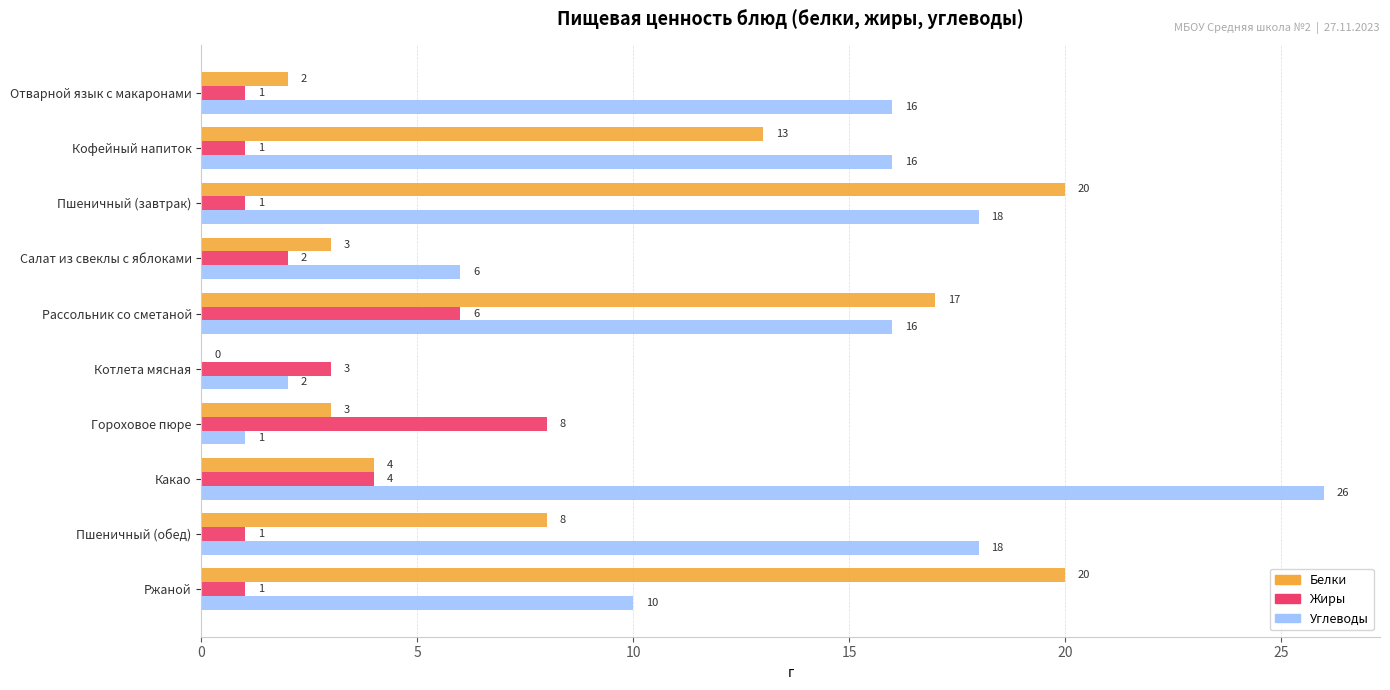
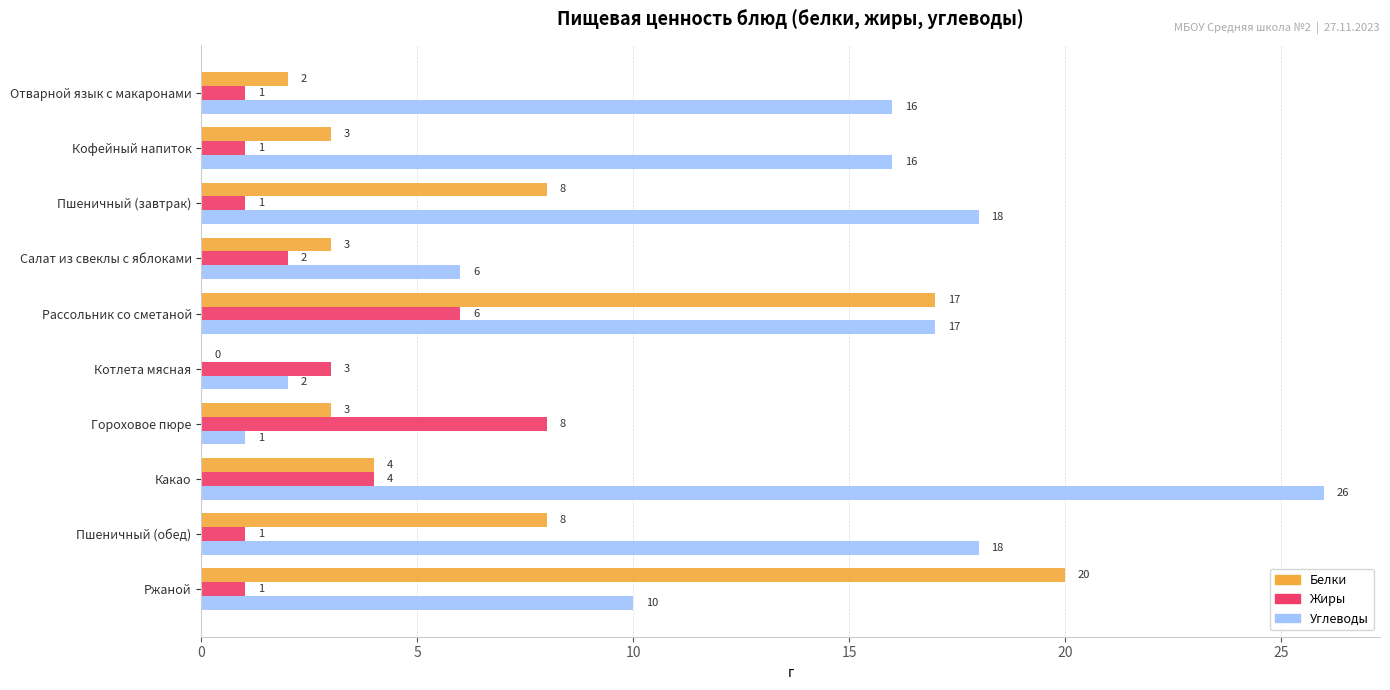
  {
    "Белки": {
      "Отварной язык с макаронами": 2,
-     "Кофейный напиток": 13,
-     "Пшеничный (завтрак)": 20,
+     "Кофейный напиток": 3,
+     "Пшеничный (завтрак)": 8,
      "Салат из свеклы с яблоками": 3,
      "Рассольник со сметаной": 17,
      "Котлета мясная": 0,
      "Гороховое пюре": 3,
      "Какао": 4,
      "Пшеничный (обед)": 8,
      "Ржаной": 20
    },
    "Жиры": {
      "Отварной язык с макаронами": 1,
      "Кофейный напиток": 1,
      "Пшеничный (завтрак)": 1,
      "Салат из свеклы с яблоками": 2,
      "Рассольник со сметаной": 6,
      "Котлета мясная": 3,
      "Гороховое пюре": 8,
      "Какао": 4,
      "Пшеничный (обед)": 1,
      "Ржаной": 1
    },
    "Углеводы": {
      "Отварной язык с макаронами": 16,
      "Кофейный напиток": 16,
      "Пшеничный (завтрак)": 18,
      "Салат из свеклы с яблоками": 6,
-     "Рассольник со сметаной": 16,
+     "Рассольник со сметаной": 17,
      "Котлета мясная": 2,
      "Гороховое пюре": 1,
      "Какао": 26,
      "Пшеничный (обед)": 18,
      "Ржаной": 10
    }
  }
